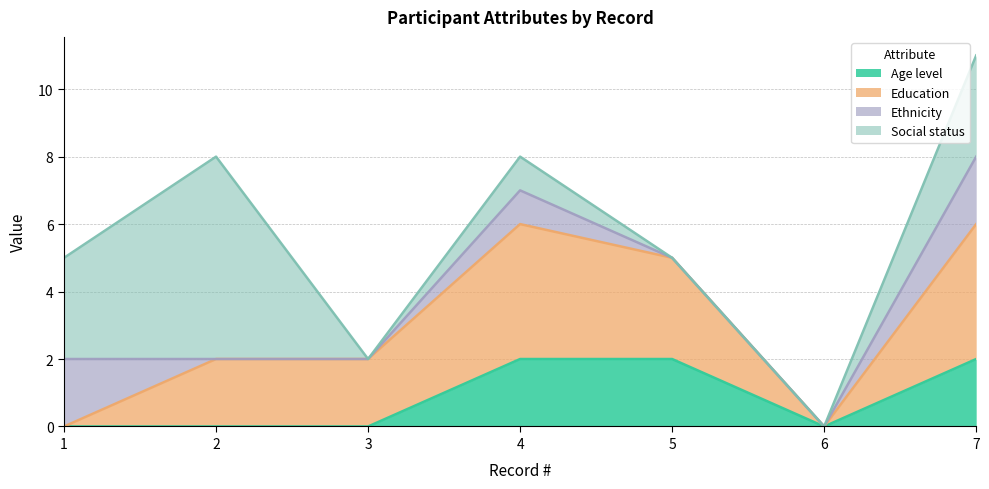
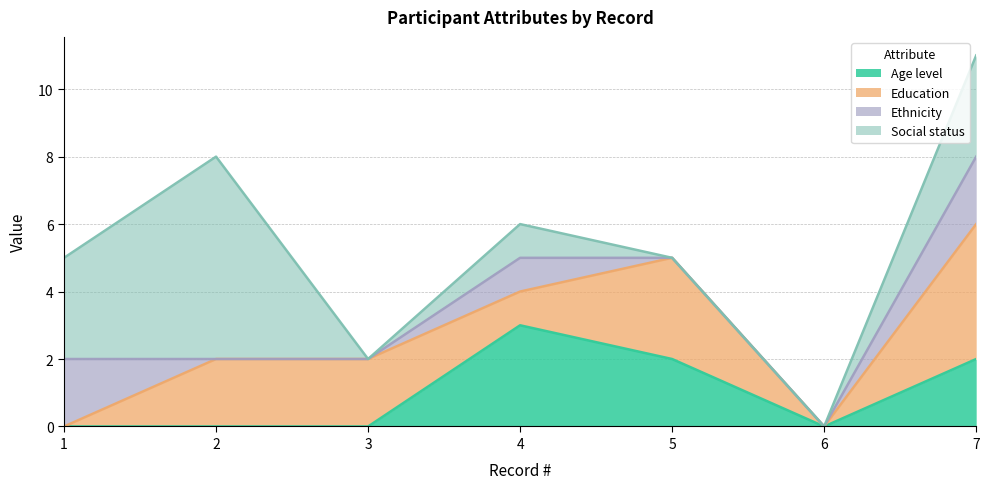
  {
    "Age level": {
      "2": 0,
      "3": 0,
-     "4": 2,
+     "4": 3,
      "5": 2,
      "7": 2
    },
    "Education": {
-     "4": 4,
+     "4": 1,
      "7": 6
    }
  }
